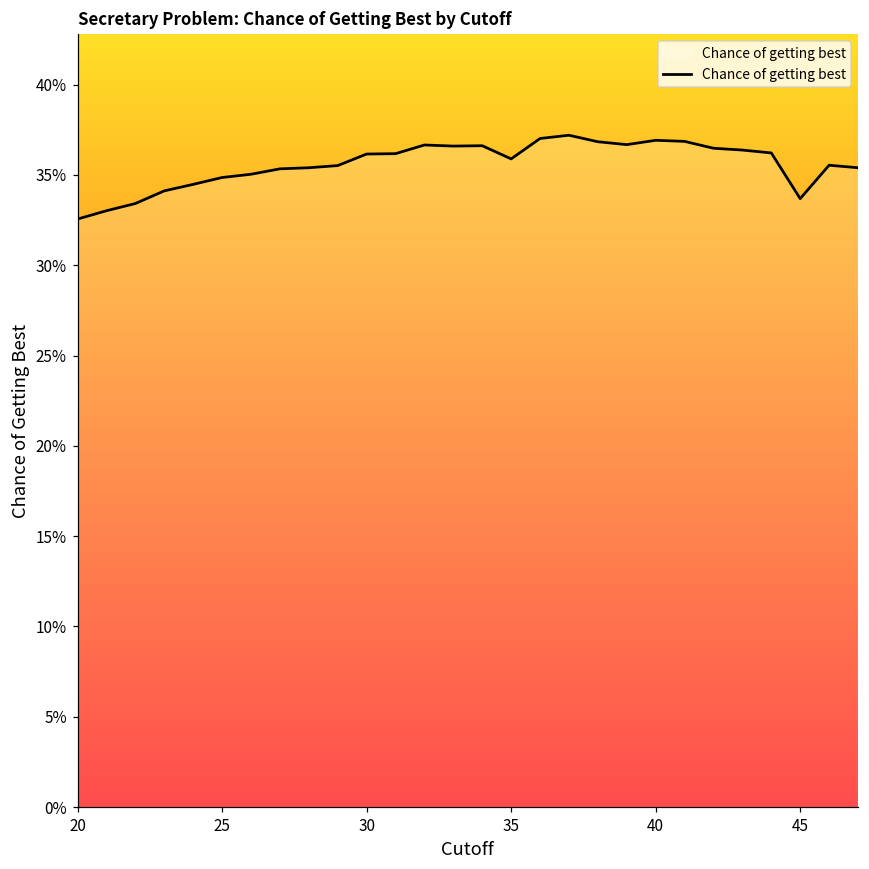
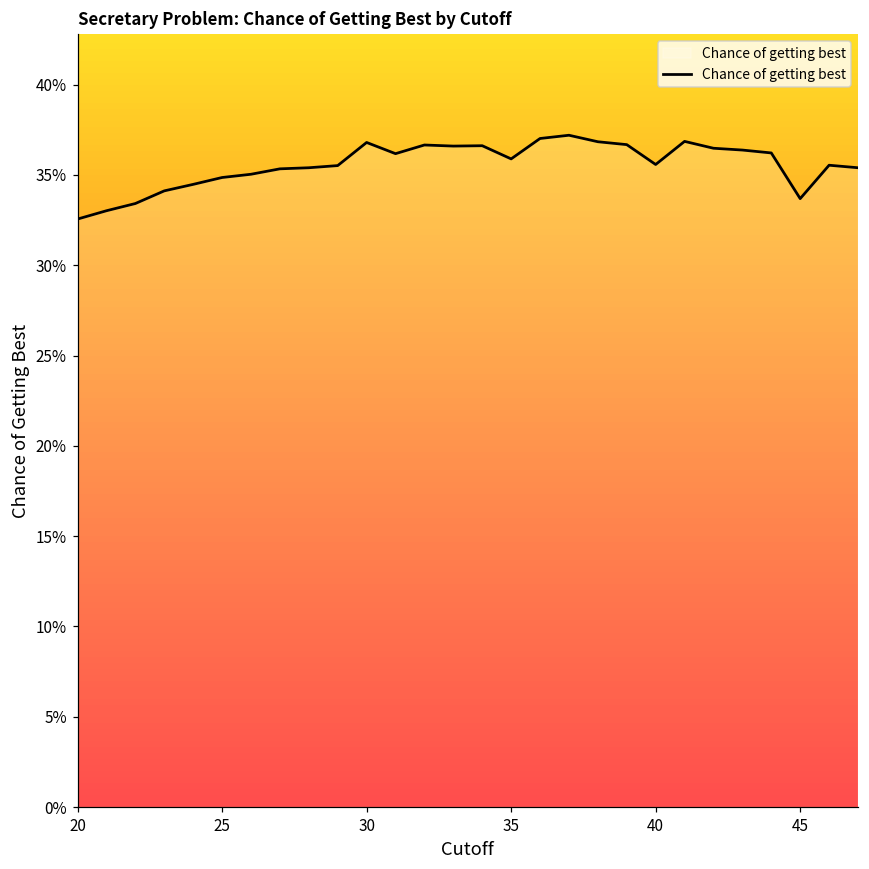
  {
    "20": "32.6%",
    "25": "34.9%",
-   "30": "36.2%",
+   "30": "36.8%",
    "35": "35.9%",
-   "40": "36.9%",
+   "40": "35.6%",
    "45": "33.7%"
  }
